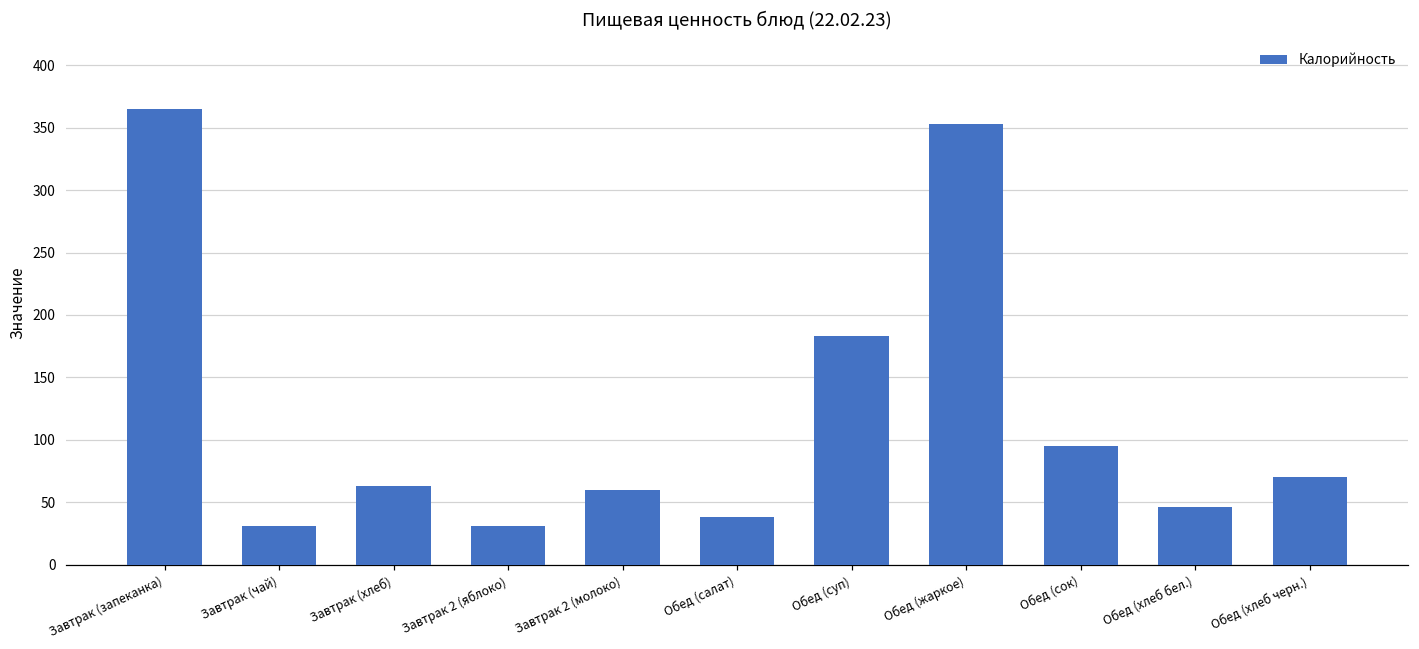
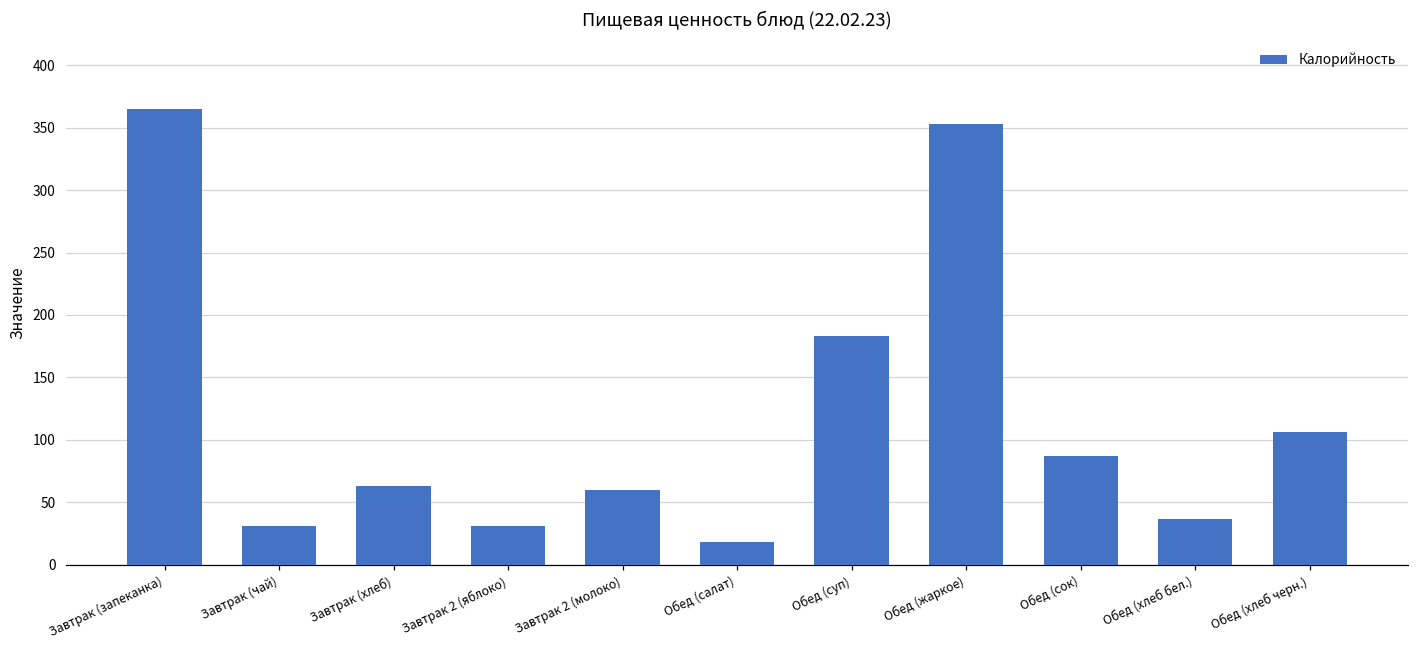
  {
    "Завтрак (запеканка)": 365,
    "Завтрак (чай)": 31,
    "Завтрак (хлеб)": 63,
    "Завтрак 2 (яблоко)": 31,
    "Завтрак 2 (молоко)": 60,
-   "Обед (салат)": 38,
+   "Обед (салат)": 18,
    "Обед (суп)": 183,
    "Обед (жаркое)": 353,
-   "Обед (сок)": 95,
-   "Обед (хлеб бел.)": 46,
-   "Обед (хлеб черн.)": 70
+   "Обед (сок)": 87,
+   "Обед (хлеб бел.)": 37,
+   "Обед (хлеб черн.)": 106
  }
